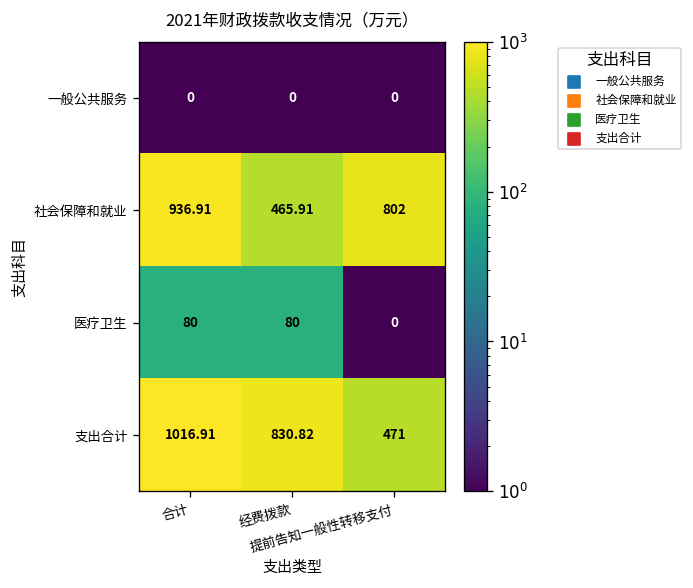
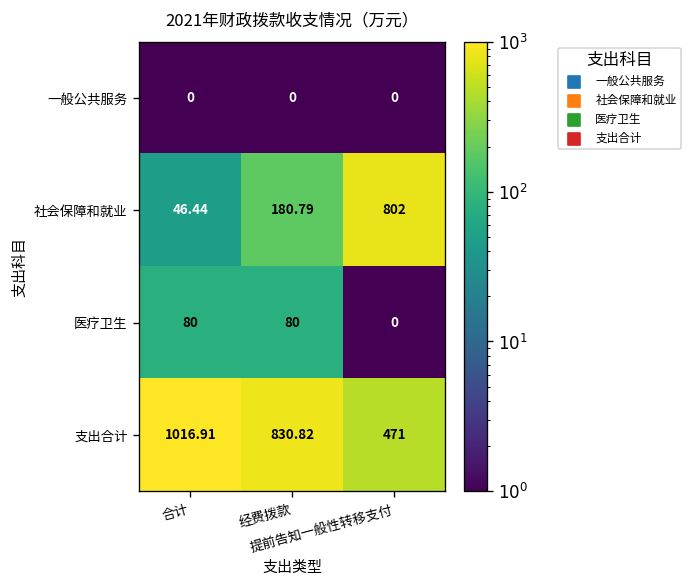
  {
    "一般公共服务": {
      "合计": 0,
      "经费拨款": 0,
      "提前告知一般性转移支付": 0
    },
    "社会保障和就业": {
-     "合计": 936.91,
-     "经费拨款": 465.91,
+     "合计": 46.44,
+     "经费拨款": 180.79,
      "提前告知一般性转移支付": 802
    },
    "医疗卫生": {
      "合计": 80,
      "经费拨款": 80,
      "提前告知一般性转移支付": 0
    },
    "支出合计": {
      "合计": 1016.91,
      "经费拨款": 830.82,
      "提前告知一般性转移支付": 471
    }
  }
